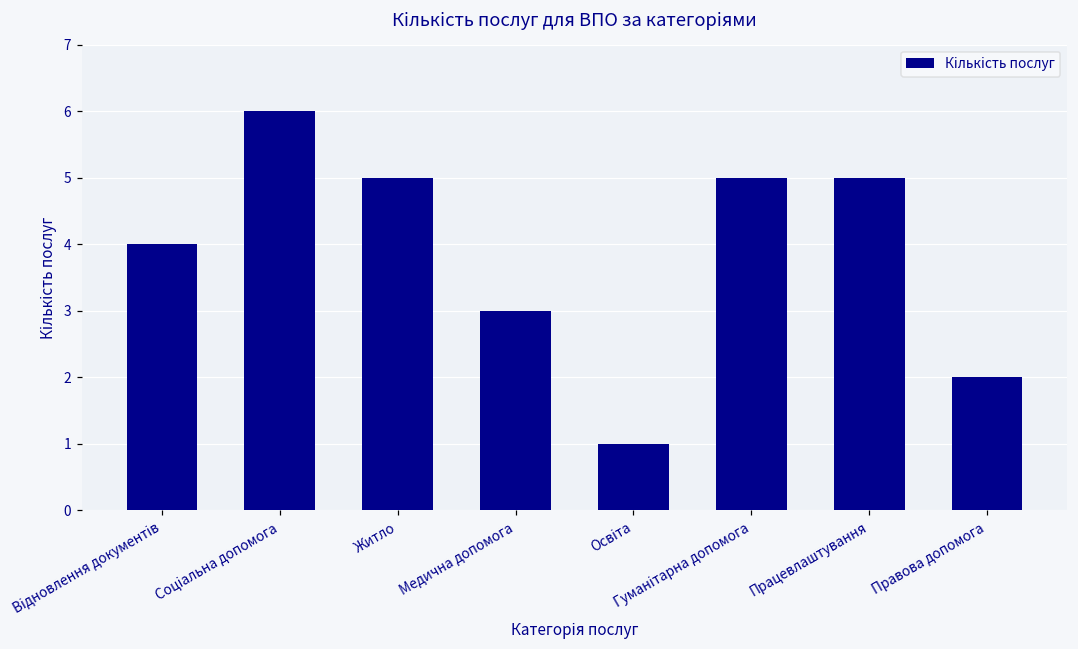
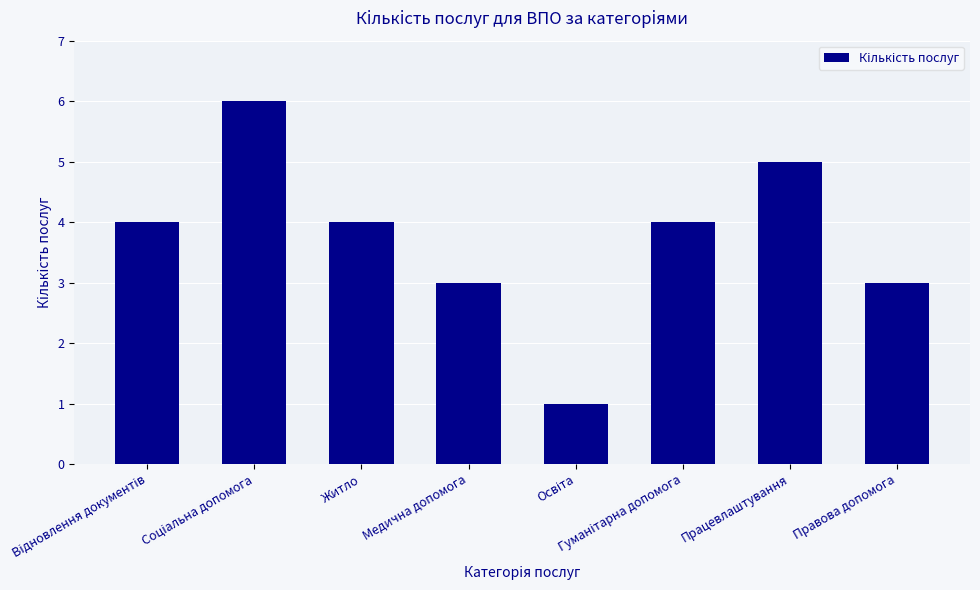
  {
    "Відновлення документів": 4,
    "Соціальна допомога": 6,
-   "Житло": 5,
+   "Житло": 4,
    "Медична допомога": 3,
    "Освіта": 1,
-   "Гуманітарна допомога": 5,
+   "Гуманітарна допомога": 4,
    "Працевлаштування": 5,
-   "Правова допомога": 2
+   "Правова допомога": 3
  }
